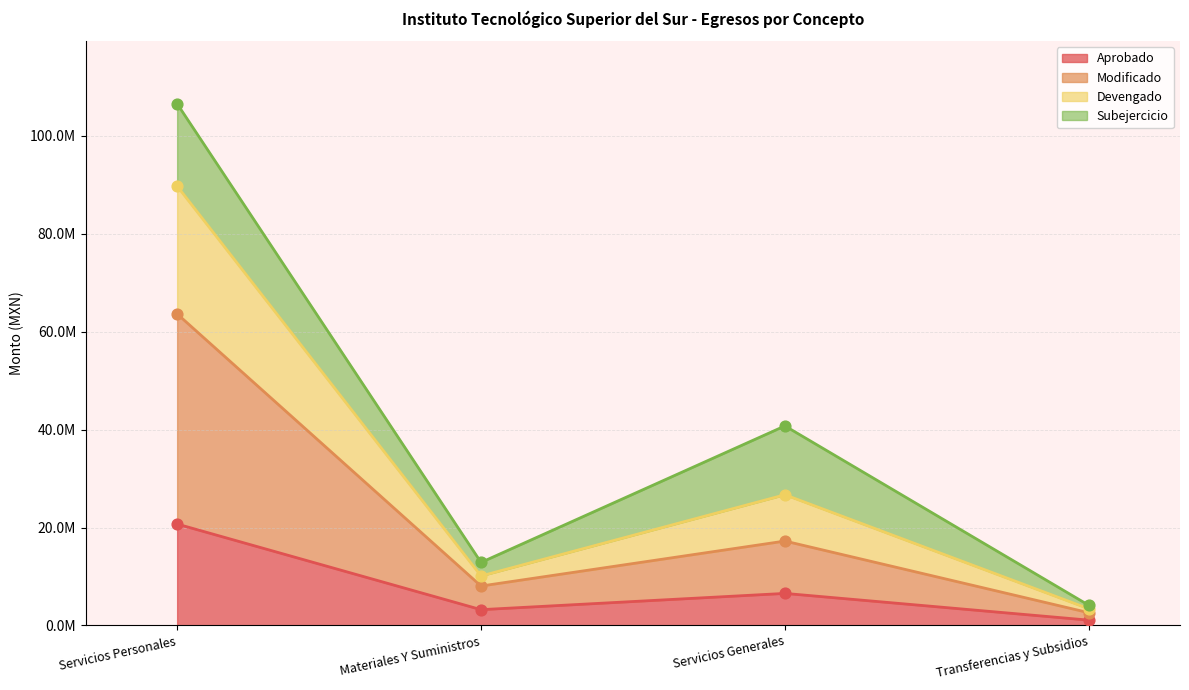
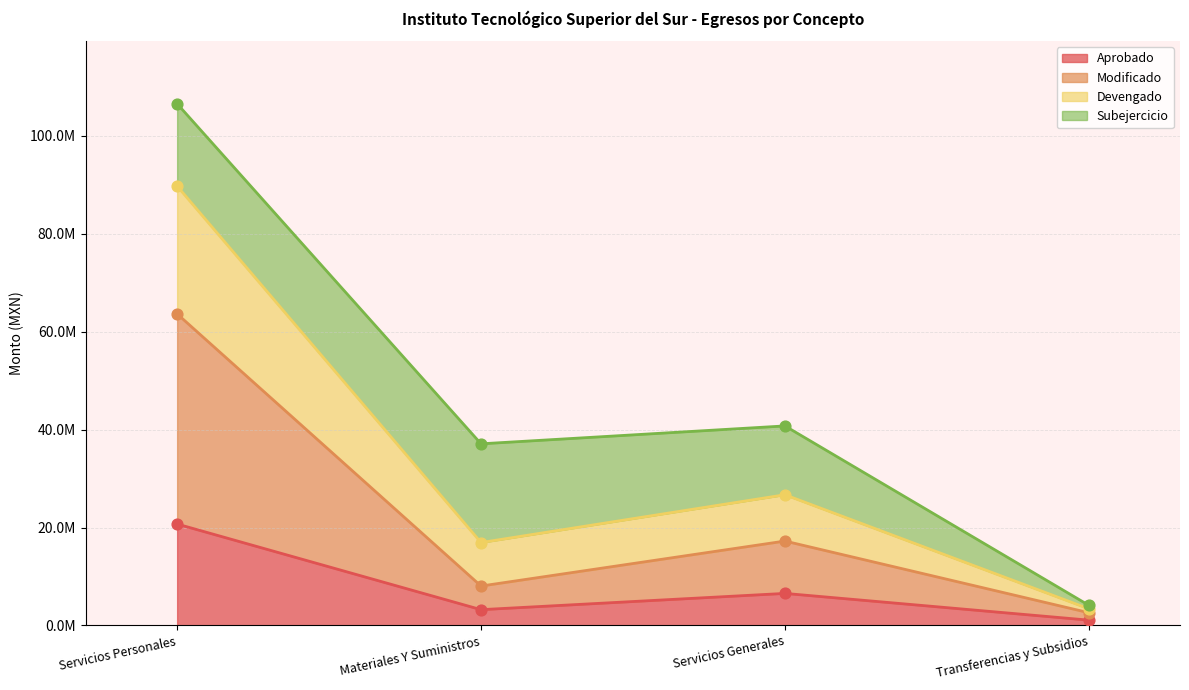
  {
    "Devengado": {
      "Servicios Personales": 26000000,
-     "Materiales Y Suministros": 2000000,
+     "Materiales Y Suministros": 9000000,
      "Servicios Generales": 9000000,
      "Transferencias y Subsidios": 1000000
    },
    "Subejercicio": {
      "Servicios Personales": 17000000,
-     "Materiales Y Suministros": 3000000,
+     "Materiales Y Suministros": 20000000,
      "Servicios Generales": 14000000,
      "Transferencias y Subsidios": 1000000
    }
  }
